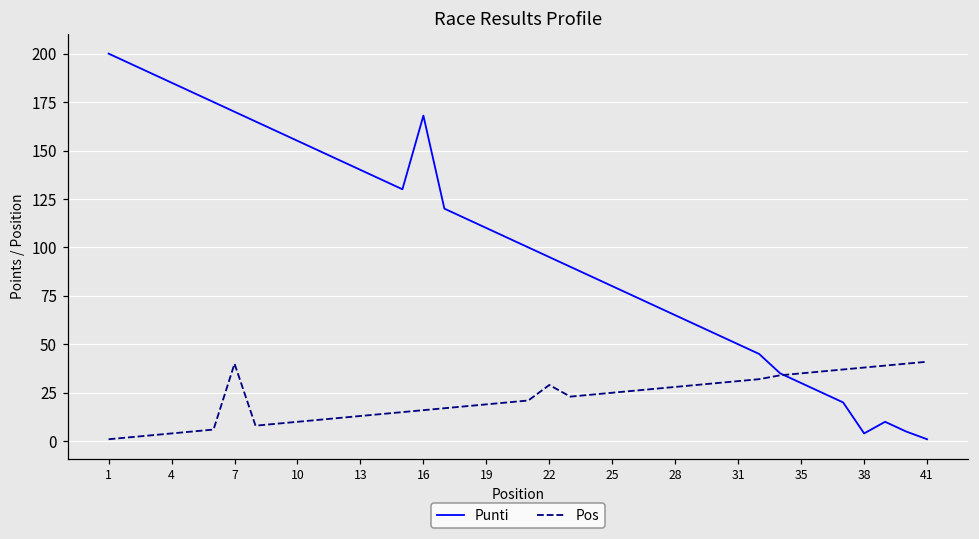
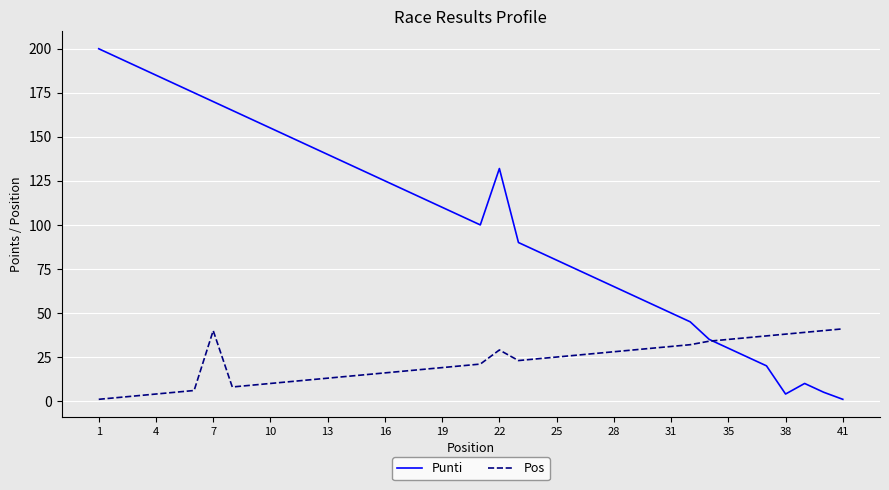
  {
    "Punti": {
      "1": 200,
      "4": 185,
      "7": 170,
      "10": 155,
      "13": 140,
-     "16": 168,
+     "16": 125,
      "19": 110,
-     "22": 95,
+     "22": 132,
      "25": 80,
      "28": 65,
      "31": 50,
      "35": 30,
      "38": 4,
      "41": 1
    },
    "Pos": {
      "1": 1,
      "4": 4,
      "7": 40,
      "10": 10,
      "13": 13,
      "16": 16,
      "19": 19,
      "22": 29,
      "25": 25,
      "28": 28,
      "31": 31,
      "35": 35,
      "38": 38,
      "41": 41
    }
  }
